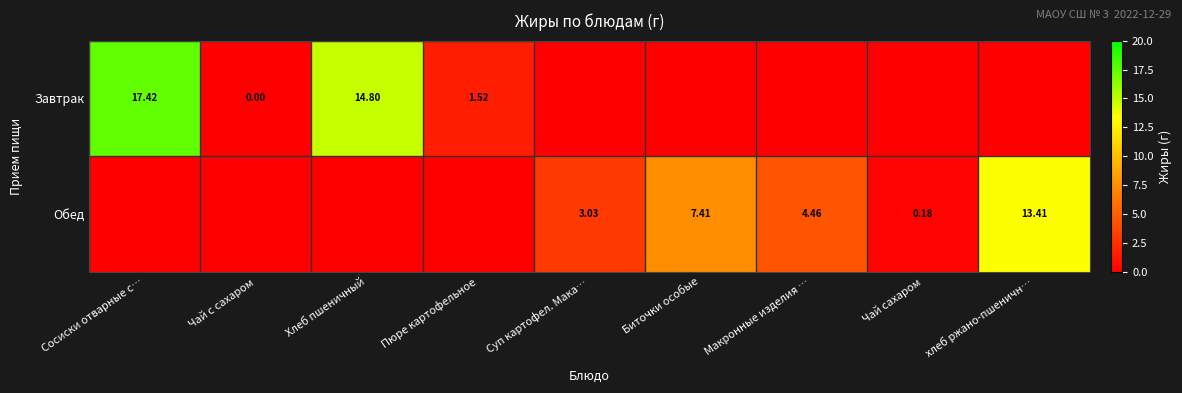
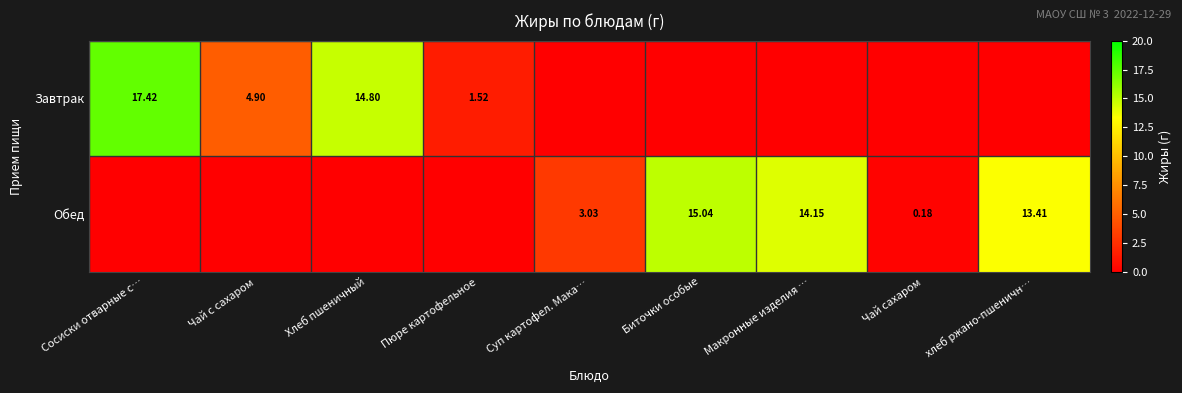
  {
    "Завтрак": {
      "Сосиски отварные с…": 17.42,
-     "Чай с сахаром": 0.00,
+     "Чай с сахаром": 4.90,
      "Хлеб пшеничный": 14.80,
      "Пюре картофельное": 1.52
    },
    "Обед": {
      "Суп картофел. Мака…": 3.03,
-     "Биточки особые": 7.41,
-     "Макронные изделия …": 4.46,
+     "Биточки особые": 15.04,
+     "Макронные изделия …": 14.15,
      "Чай сахаром": 0.18,
      "хлеб ржано-пшеничн…": 13.41
    }
  }
